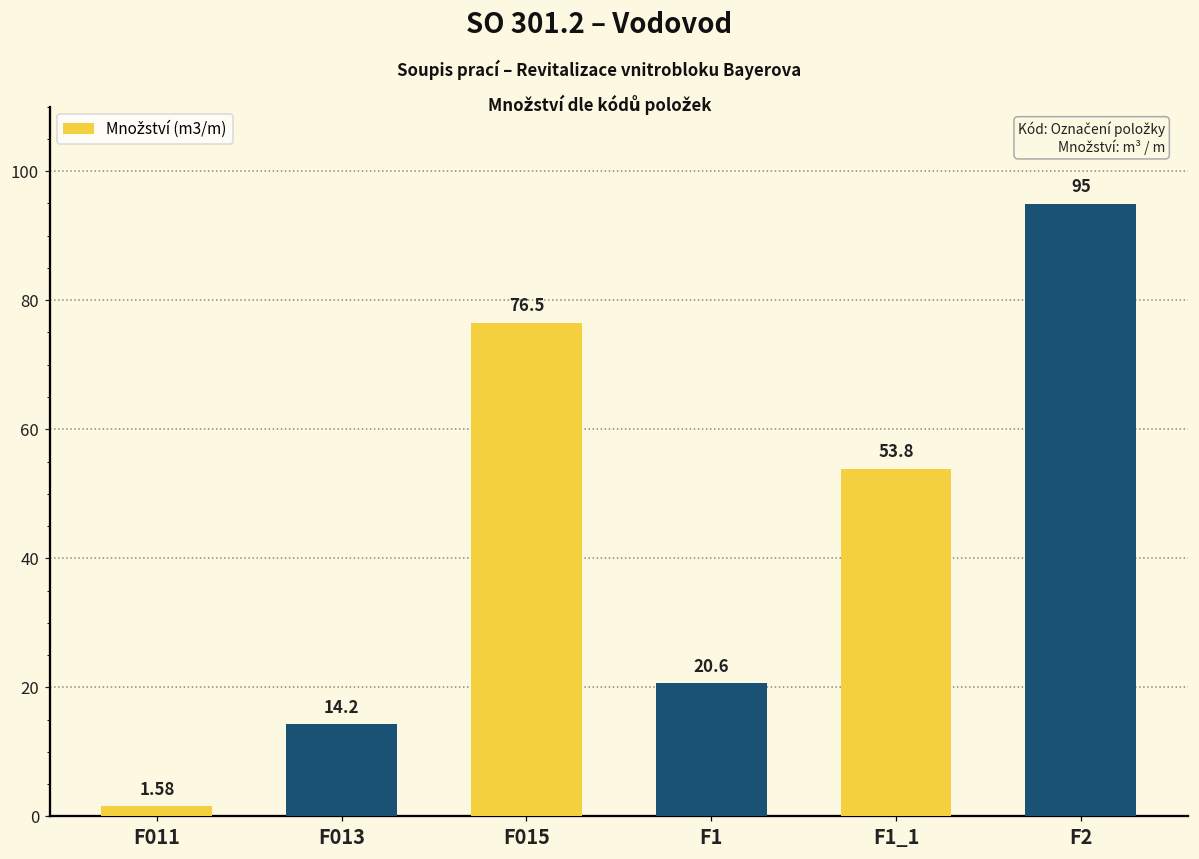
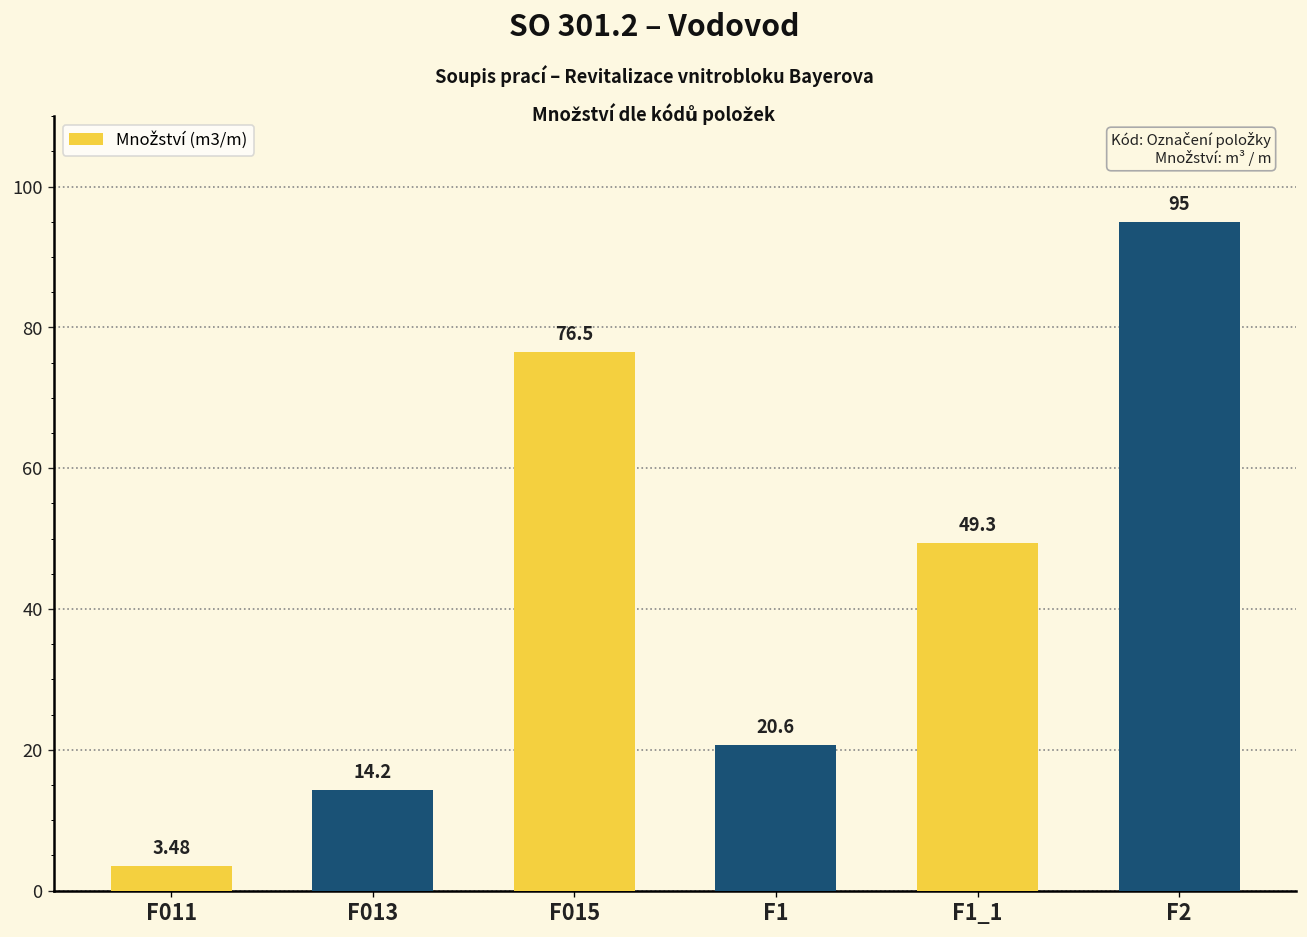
  {
-   "F011": 1.58,
+   "F011": 3.48,
    "F013": 14.2,
    "F015": 76.5,
    "F1": 20.6,
-   "F1_1": 53.8,
+   "F1_1": 49.3,
    "F2": 95
  }
